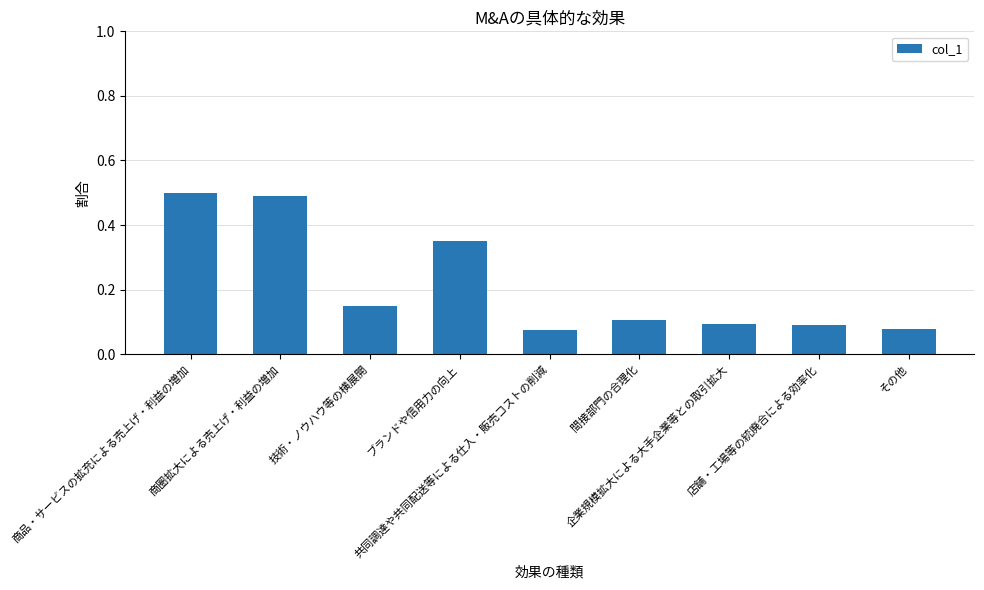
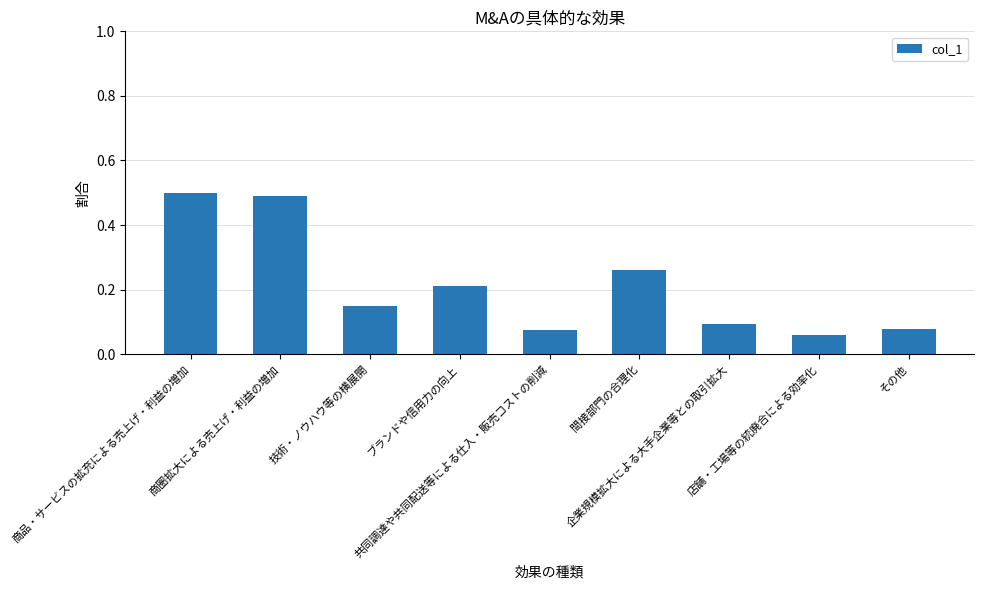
  {
    "商品・サービスの拡充による売上げ・利益の増加": 0.50,
    "商圏拡大による売上げ・利益の増加": 0.49,
    "技術・ノウハウ等の横展開": 0.15,
-   "ブランドや信用力の向上": 0.35,
+   "ブランドや信用力の向上": 0.21,
    "共同調達や共同配送等による仕入・販売コストの削減": 0.08,
-   "間接部門の合理化": 0.11,
+   "間接部門の合理化": 0.26,
    "企業規模拡大による大手企業等との取引拡大": 0.09,
-   "店舗・工場等の統廃合による効率化": 0.09,
+   "店舗・工場等の統廃合による効率化": 0.06,
    "その他": 0.08
  }
